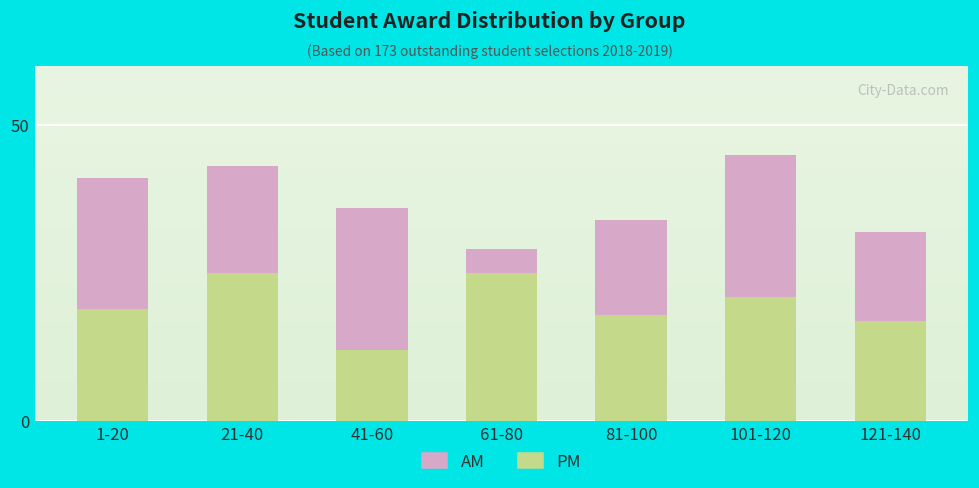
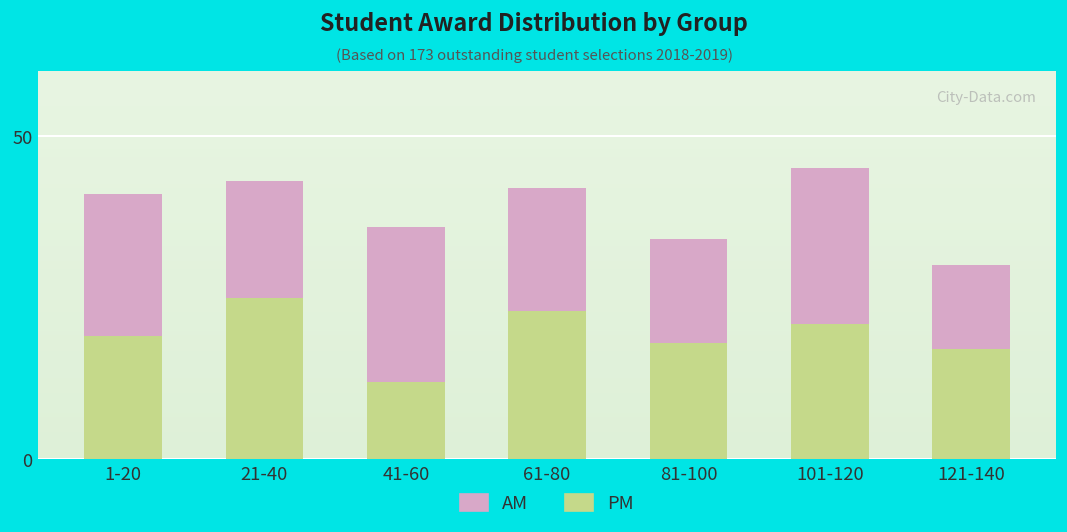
  {
    "PM": {
      "1-20": 19,
      "21-40": 25,
      "41-60": 12,
-     "61-80": 25,
+     "61-80": 23,
      "81-100": 18,
      "101-120": 21,
      "121-140": 17
    },
    "AM": {
      "1-20": 22,
      "21-40": 18,
      "41-60": 24,
-     "61-80": 4,
+     "61-80": 19,
      "81-100": 16,
      "101-120": 24,
-     "121-140": 15
+     "121-140": 13
    }
  }
